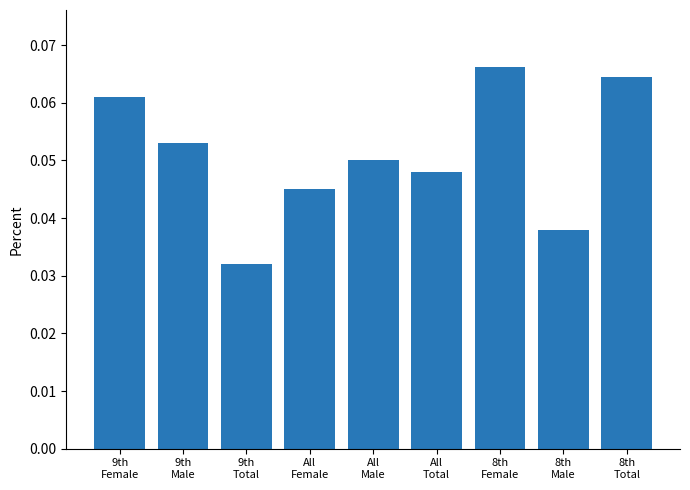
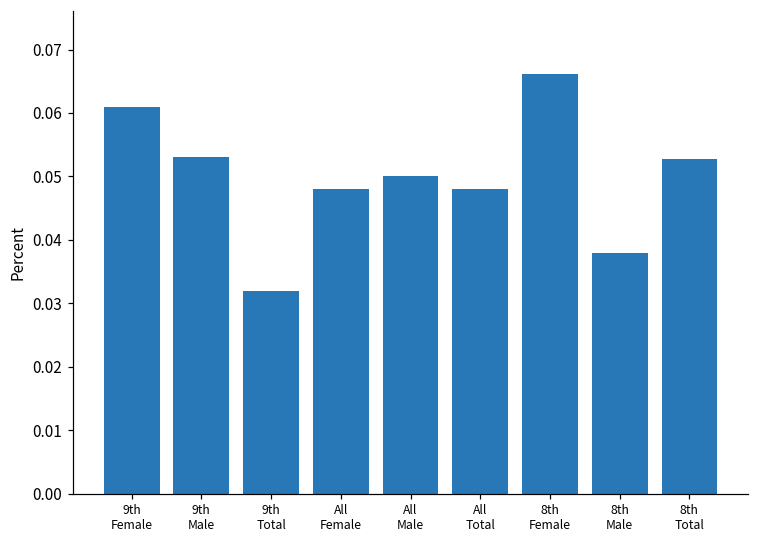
  {
    "9th Female": 0.061,
    "9th Male": 0.053,
    "9th Total": 0.032,
-   "All Female": 0.045,
+   "All Female": 0.048,
    "All Male": 0.050,
    "All Total": 0.048,
    "8th Female": 0.066,
    "8th Male": 0.038,
-   "8th Total": 0.065
+   "8th Total": 0.053
  }
